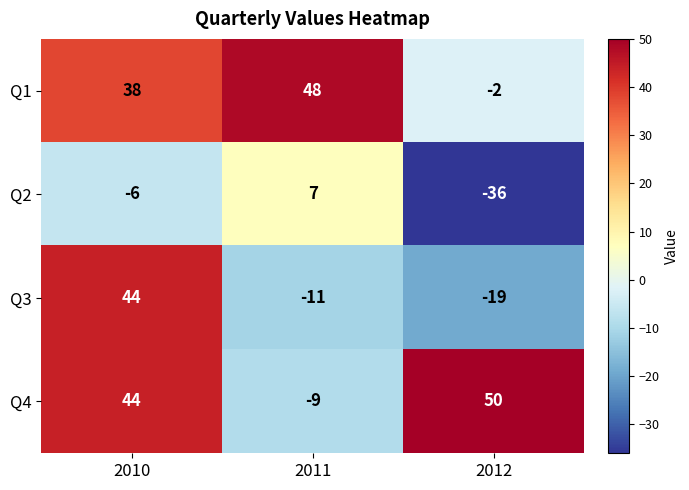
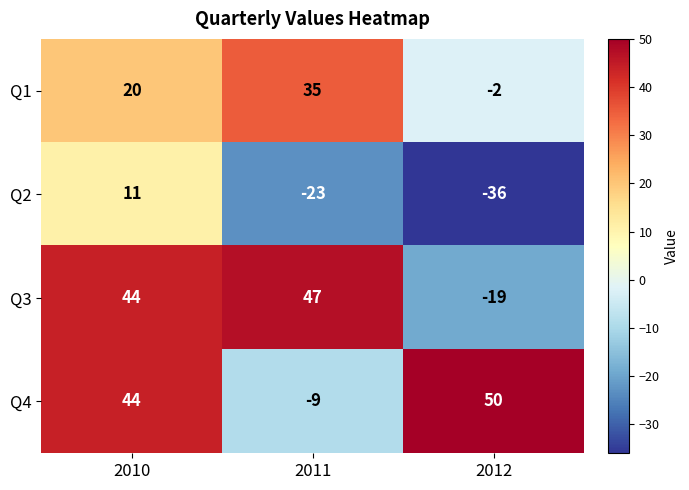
  {
    "Q1": {
-     "2010": 38,
-     "2011": 48,
+     "2010": 20,
+     "2011": 35,
      "2012": -2
    },
    "Q2": {
-     "2010": -6,
-     "2011": 7,
+     "2010": 11,
+     "2011": -23,
      "2012": -36
    },
    "Q3": {
      "2010": 44,
-     "2011": -11,
+     "2011": 47,
      "2012": -19
    },
    "Q4": {
      "2010": 44,
      "2011": -9,
      "2012": 50
    }
  }
